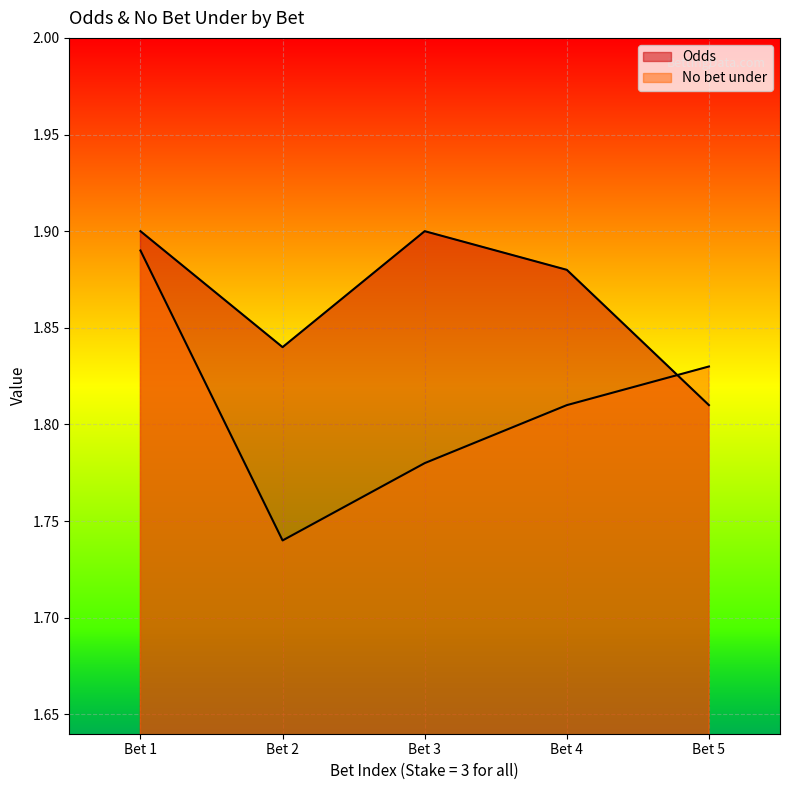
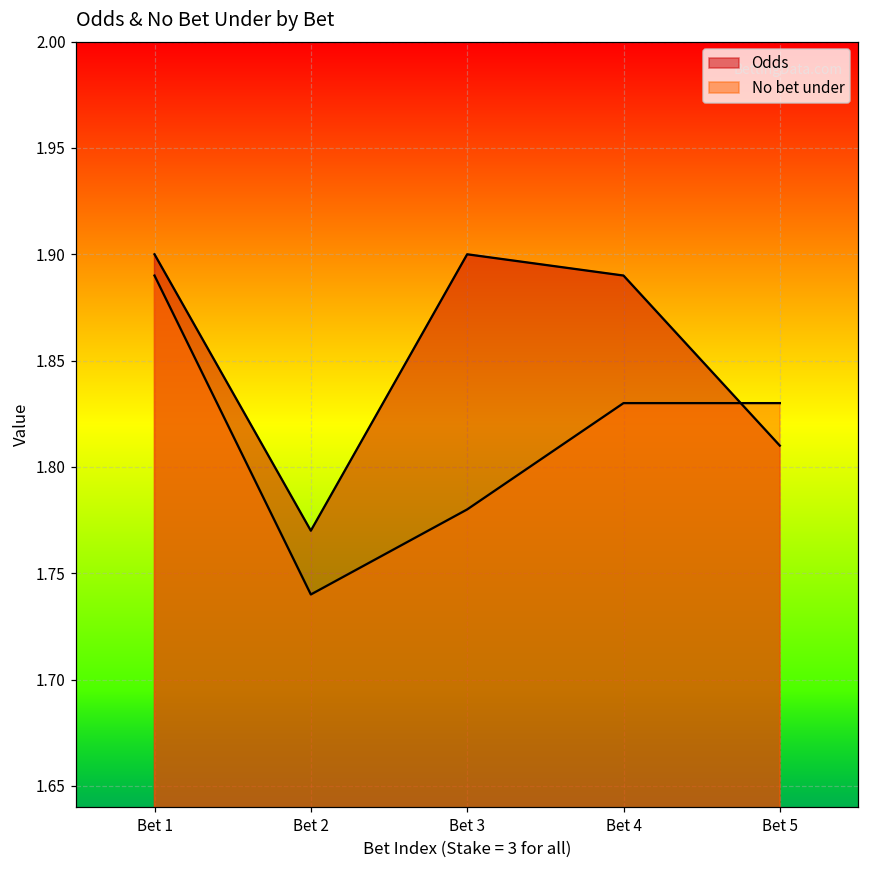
  {
    "Odds": {
      "Bet 1": 1.90,
-     "Bet 2": 1.84,
+     "Bet 2": 1.77,
      "Bet 3": 1.90,
-     "Bet 4": 1.88,
+     "Bet 4": 1.89,
      "Bet 5": 1.81
    },
    "No bet under": {
      "Bet 1": 1.89,
      "Bet 2": 1.74,
      "Bet 3": 1.78,
-     "Bet 4": 1.81,
+     "Bet 4": 1.83,
      "Bet 5": 1.83
    }
  }
